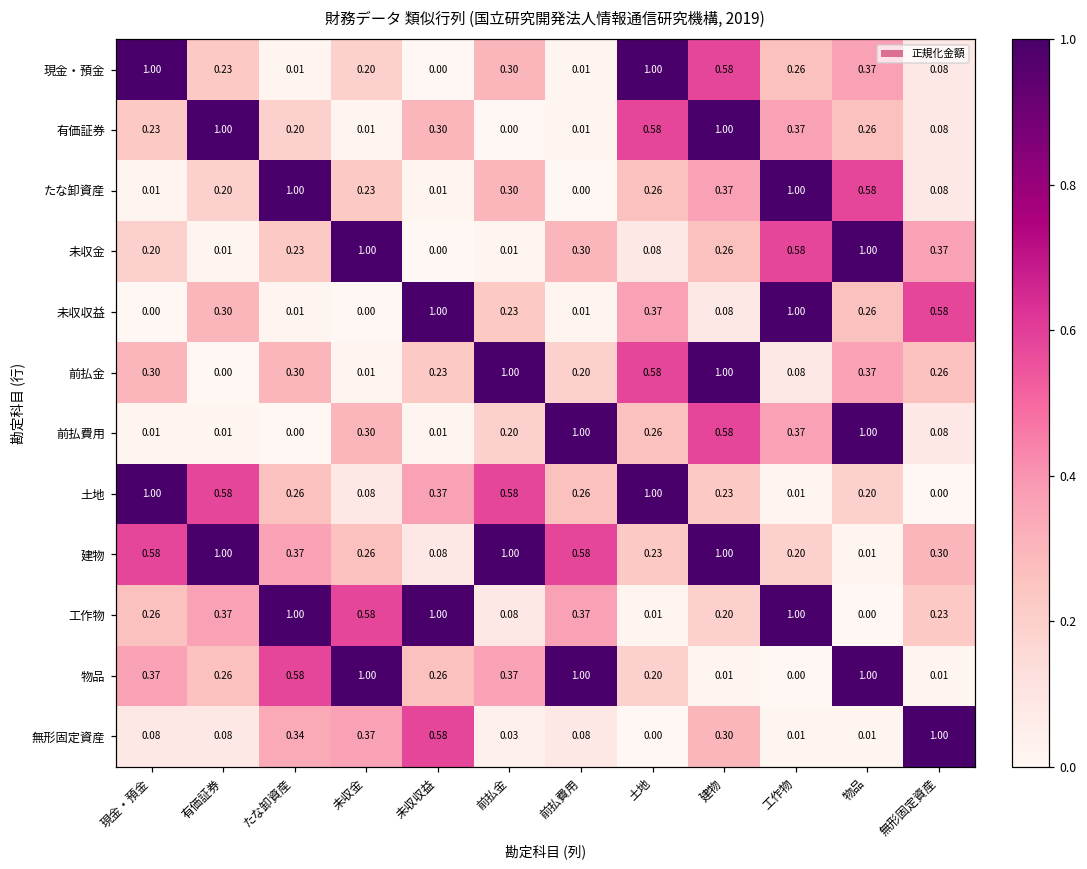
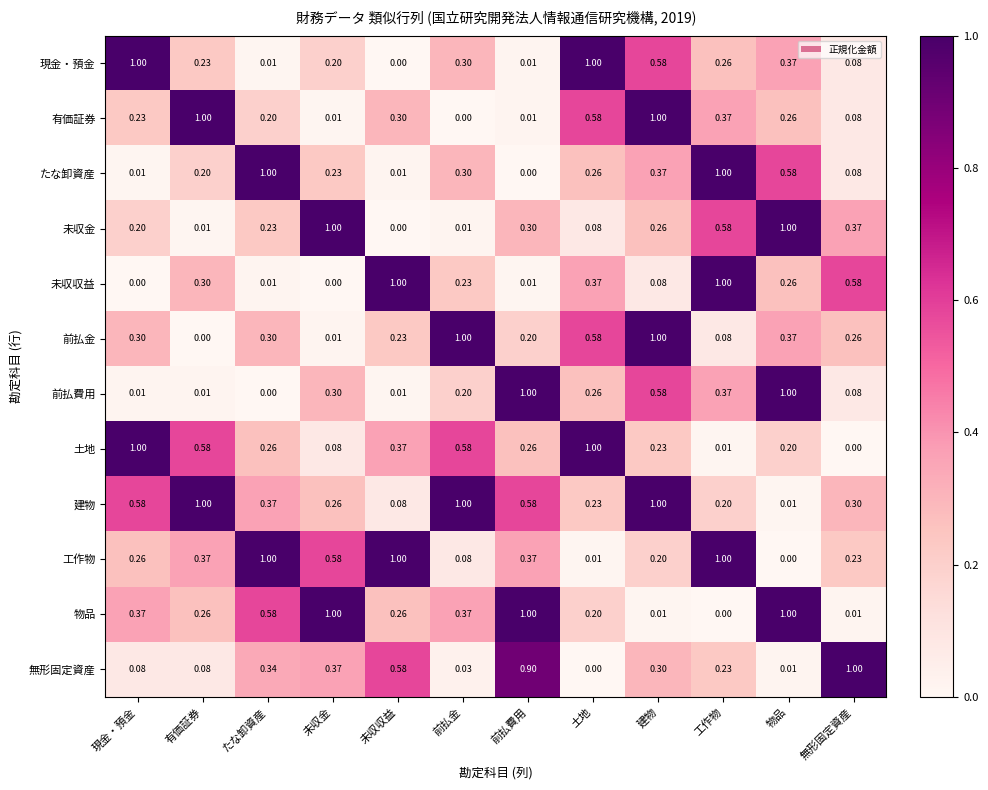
  {
    "現金・預金": {
      "現金・預金": 1.00,
      "有価証券": 0.23,
      "たな卸資産": 0.01,
      "未収金": 0.20,
      "未収収益": 0.00,
      "前払金": 0.30,
      "前払費用": 0.01,
      "土地": 1.00,
      "建物": 0.58,
      "工作物": 0.26,
      "物品": 0.37,
      "無形固定資産": 0.08
    },
    "有価証券": {
      "現金・預金": 0.23,
      "有価証券": 1.00,
      "たな卸資産": 0.20,
      "未収金": 0.01,
      "未収収益": 0.30,
      "前払金": 0.00,
      "前払費用": 0.01,
      "土地": 0.58,
      "建物": 1.00,
      "工作物": 0.37,
      "物品": 0.26,
      "無形固定資産": 0.08
    },
    "たな卸資産": {
      "現金・預金": 0.01,
      "有価証券": 0.20,
      "たな卸資産": 1.00,
      "未収金": 0.23,
      "未収収益": 0.01,
      "前払金": 0.30,
      "前払費用": 0.00,
      "土地": 0.26,
      "建物": 0.37,
      "工作物": 1.00,
      "物品": 0.58,
      "無形固定資産": 0.08
    },
    "未収金": {
      "現金・預金": 0.20,
      "有価証券": 0.01,
      "たな卸資産": 0.23,
      "未収金": 1.00,
      "未収収益": 0.00,
      "前払金": 0.01,
      "前払費用": 0.30,
      "土地": 0.08,
      "建物": 0.26,
      "工作物": 0.58,
      "物品": 1.00,
      "無形固定資産": 0.37
    },
    "未収収益": {
      "現金・預金": 0.00,
      "有価証券": 0.30,
      "たな卸資産": 0.01,
      "未収金": 0.00,
      "未収収益": 1.00,
      "前払金": 0.23,
      "前払費用": 0.01,
      "土地": 0.37,
      "建物": 0.08,
      "工作物": 1.00,
      "物品": 0.26,
      "無形固定資産": 0.58
    },
    "前払金": {
      "現金・預金": 0.30,
      "有価証券": 0.00,
      "たな卸資産": 0.30,
      "未収金": 0.01,
      "未収収益": 0.23,
      "前払金": 1.00,
      "前払費用": 0.20,
      "土地": 0.58,
      "建物": 1.00,
      "工作物": 0.08,
      "物品": 0.37,
      "無形固定資産": 0.26
    },
    "前払費用": {
      "現金・預金": 0.01,
      "有価証券": 0.01,
      "たな卸資産": 0.00,
      "未収金": 0.30,
      "未収収益": 0.01,
      "前払金": 0.20,
      "前払費用": 1.00,
      "土地": 0.26,
      "建物": 0.58,
      "工作物": 0.37,
      "物品": 1.00,
      "無形固定資産": 0.08
    },
    "土地": {
      "現金・預金": 1.00,
      "有価証券": 0.58,
      "たな卸資産": 0.26,
      "未収金": 0.08,
      "未収収益": 0.37,
      "前払金": 0.58,
      "前払費用": 0.26,
      "土地": 1.00,
      "建物": 0.23,
      "工作物": 0.01,
      "物品": 0.20,
      "無形固定資産": 0.00
    },
    "建物": {
      "現金・預金": 0.58,
      "有価証券": 1.00,
      "たな卸資産": 0.37,
      "未収金": 0.26,
      "未収収益": 0.08,
      "前払金": 1.00,
      "前払費用": 0.58,
      "土地": 0.23,
      "建物": 1.00,
      "工作物": 0.20,
      "物品": 0.01,
      "無形固定資産": 0.30
    },
    "工作物": {
      "現金・預金": 0.26,
      "有価証券": 0.37,
      "たな卸資産": 1.00,
      "未収金": 0.58,
      "未収収益": 1.00,
      "前払金": 0.08,
      "前払費用": 0.37,
      "土地": 0.01,
      "建物": 0.20,
      "工作物": 1.00,
      "物品": 0.00,
      "無形固定資産": 0.23
    },
    "物品": {
      "現金・預金": 0.37,
      "有価証券": 0.26,
      "たな卸資産": 0.58,
      "未収金": 1.00,
      "未収収益": 0.26,
      "前払金": 0.37,
      "前払費用": 1.00,
      "土地": 0.20,
      "建物": 0.01,
      "工作物": 0.00,
      "物品": 1.00,
      "無形固定資産": 0.01
    },
    "無形固定資産": {
      "現金・預金": 0.08,
      "有価証券": 0.08,
      "たな卸資産": 0.34,
      "未収金": 0.37,
      "未収収益": 0.58,
      "前払金": 0.03,
-     "前払費用": 0.08,
+     "前払費用": 0.90,
      "土地": 0.00,
      "建物": 0.30,
-     "工作物": 0.01,
+     "工作物": 0.23,
      "物品": 0.01,
      "無形固定資産": 1.00
    }
  }
